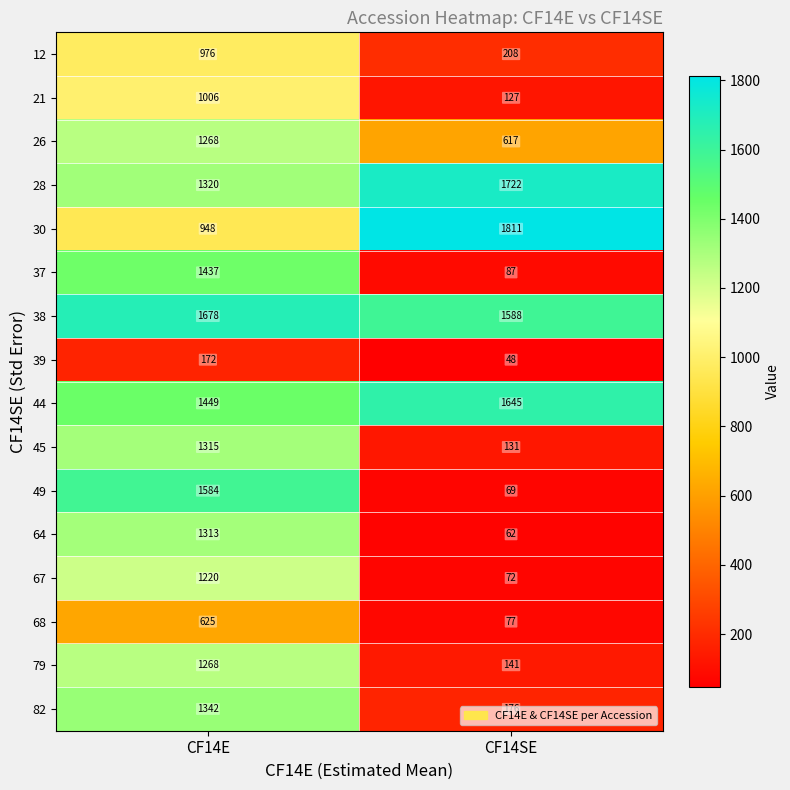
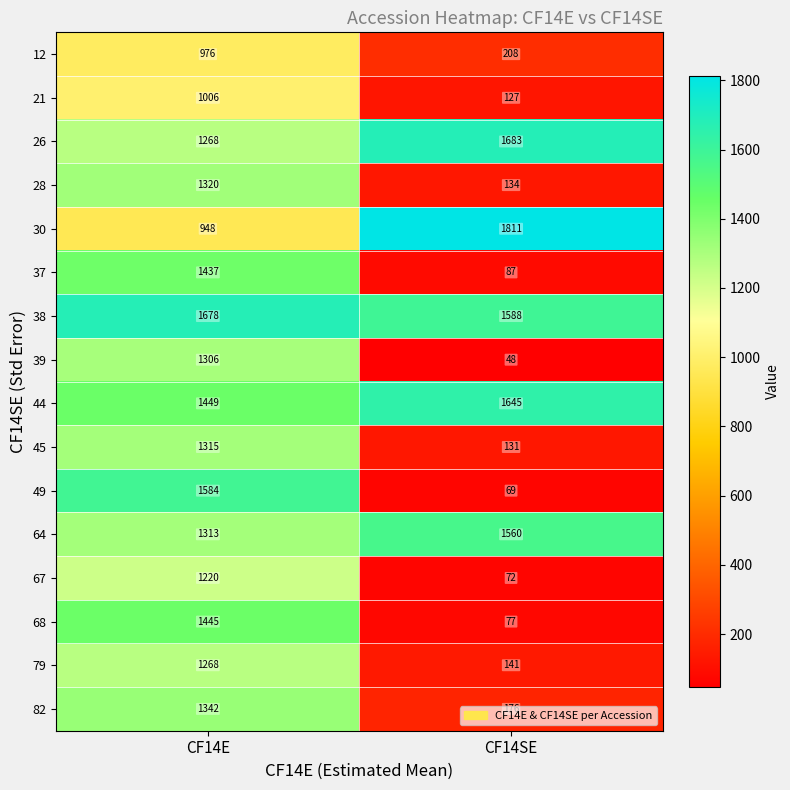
  {
    "26": {
-     "CF14SE": 617
+     "CF14SE": 1683
    },
    "28": {
-     "CF14SE": 1722
+     "CF14SE": 134
    },
    "39": {
-     "CF14E": 172
+     "CF14E": 1306
    },
    "64": {
-     "CF14SE": 62
+     "CF14SE": 1560
    },
    "68": {
-     "CF14E": 625
+     "CF14E": 1445
    }
  }
